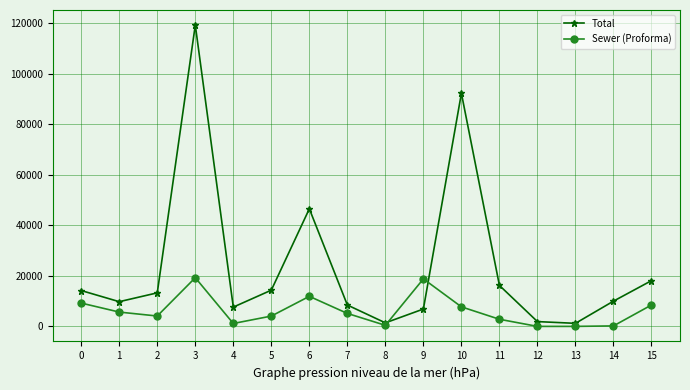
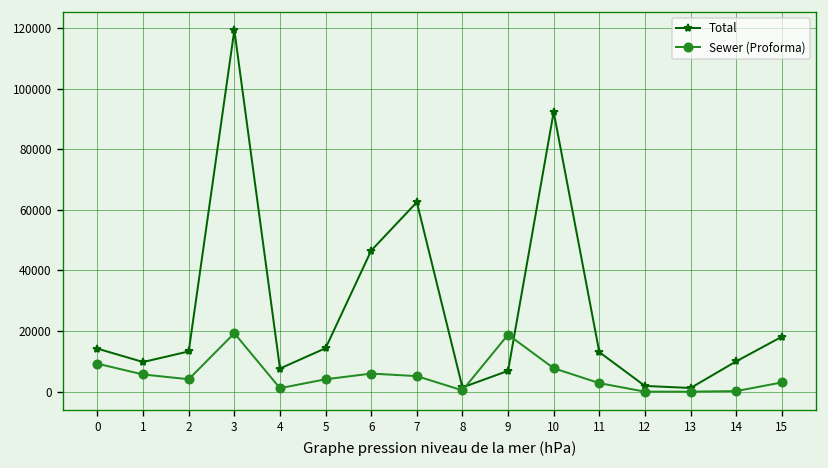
  {
    "Total": {
      "0": 14000,
      "1": 10000,
      "2": 13000,
      "3": 119000,
      "4": 8000,
      "5": 14000,
      "6": 47000,
-     "7": 8000,
+     "7": 63000,
      "9": 7000,
      "10": 92000,
-     "11": 16000,
+     "11": 13000,
      "12": 2000,
      "13": 1000,
      "14": 10000,
      "15": 18000
    },
    "Sewer (Proforma)": {
      "0": 9000,
      "1": 6000,
      "2": 4000,
      "3": 19000,
      "4": 1000,
      "5": 4000,
-     "6": 12000,
+     "6": 6000,
      "7": 5000,
      "9": 19000,
      "10": 8000,
      "11": 3000,
      "12": 0,
      "13": 0,
      "14": 0,
-     "15": 8000
+     "15": 3000
    }
  }
